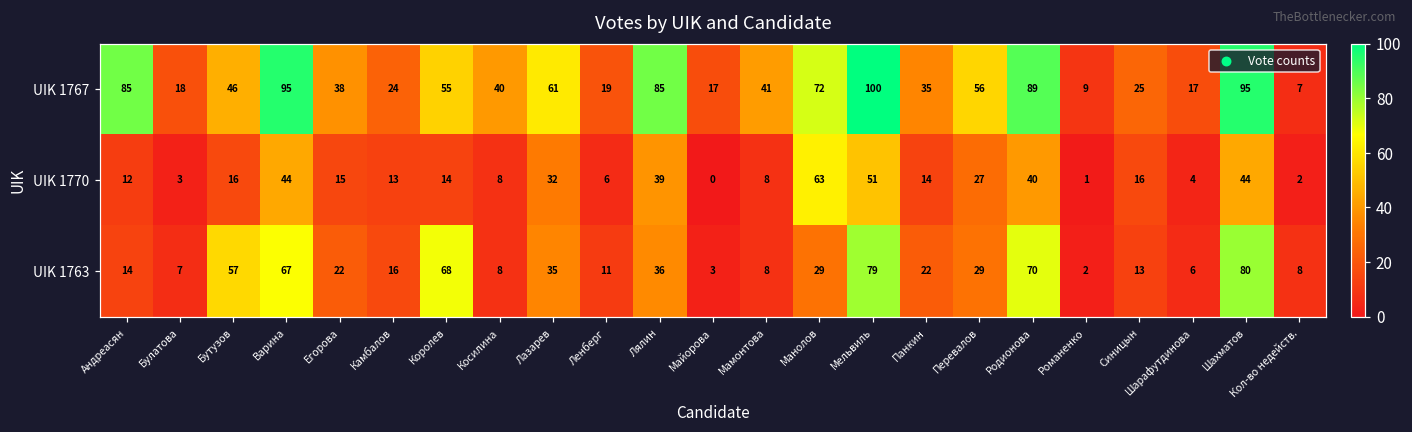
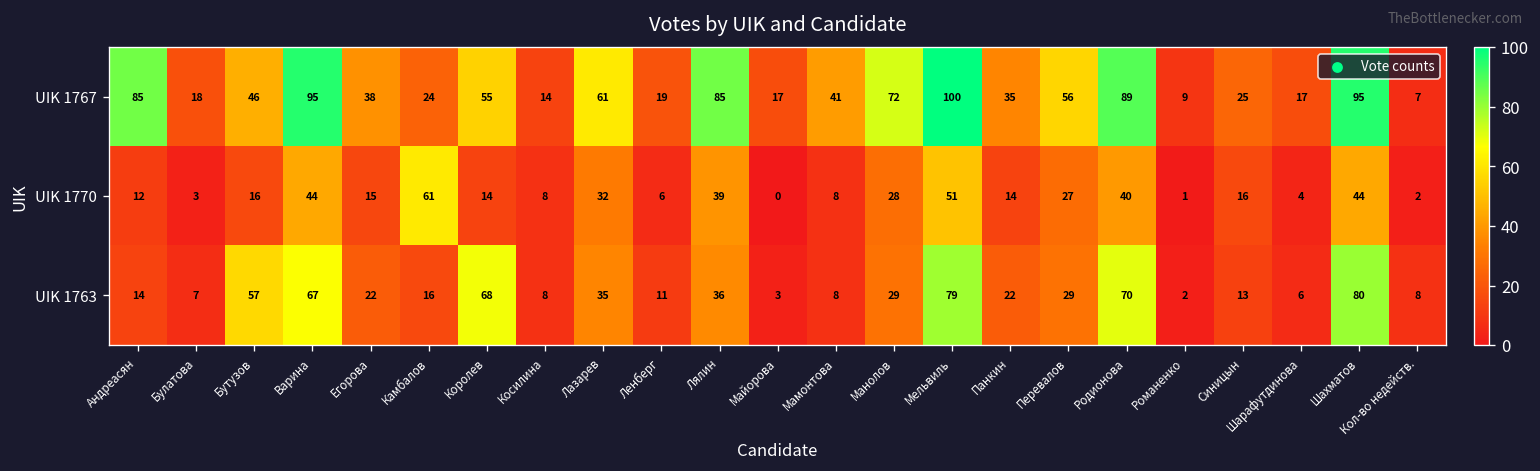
  {
    "UIK 1767": {
      "Андреасян": 85,
      "Булатова": 18,
      "Бутузов": 46,
      "Варина": 95,
      "Егорова": 38,
      "Камбалов": 24,
      "Королев": 55,
-     "Косилина": 40,
+     "Косилина": 14,
      "Лазарев": 61,
      "Ленберг": 19,
      "Лялин": 85,
      "Майорова": 17,
      "Мамонтова": 41,
      "Манолов": 72,
      "Мельвиль": 100,
      "Панкин": 35,
      "Перевалов": 56,
      "Родионова": 89,
      "Романенко": 9,
      "Синицын": 25,
      "Шарафутдинова": 17,
      "Шахматов": 95,
      "Кол-во недейств.": 7
    },
    "UIK 1770": {
      "Андреасян": 12,
      "Булатова": 3,
      "Бутузов": 16,
      "Варина": 44,
      "Егорова": 15,
-     "Камбалов": 13,
+     "Камбалов": 61,
      "Королев": 14,
      "Косилина": 8,
      "Лазарев": 32,
      "Ленберг": 6,
      "Лялин": 39,
      "Майорова": 0,
      "Мамонтова": 8,
-     "Манолов": 63,
+     "Манолов": 28,
      "Мельвиль": 51,
      "Панкин": 14,
      "Перевалов": 27,
      "Родионова": 40,
      "Романенко": 1,
      "Синицын": 16,
      "Шарафутдинова": 4,
      "Шахматов": 44,
      "Кол-во недейств.": 2
    },
    "UIK 1763": {
      "Андреасян": 14,
      "Булатова": 7,
      "Бутузов": 57,
      "Варина": 67,
      "Егорова": 22,
      "Камбалов": 16,
      "Королев": 68,
      "Косилина": 8,
      "Лазарев": 35,
      "Ленберг": 11,
      "Лялин": 36,
      "Майорова": 3,
      "Мамонтова": 8,
      "Манолов": 29,
      "Мельвиль": 79,
      "Панкин": 22,
      "Перевалов": 29,
      "Родионова": 70,
      "Романенко": 2,
      "Синицын": 13,
      "Шарафутдинова": 6,
      "Шахматов": 80,
      "Кол-во недейств.": 8
    }
  }
